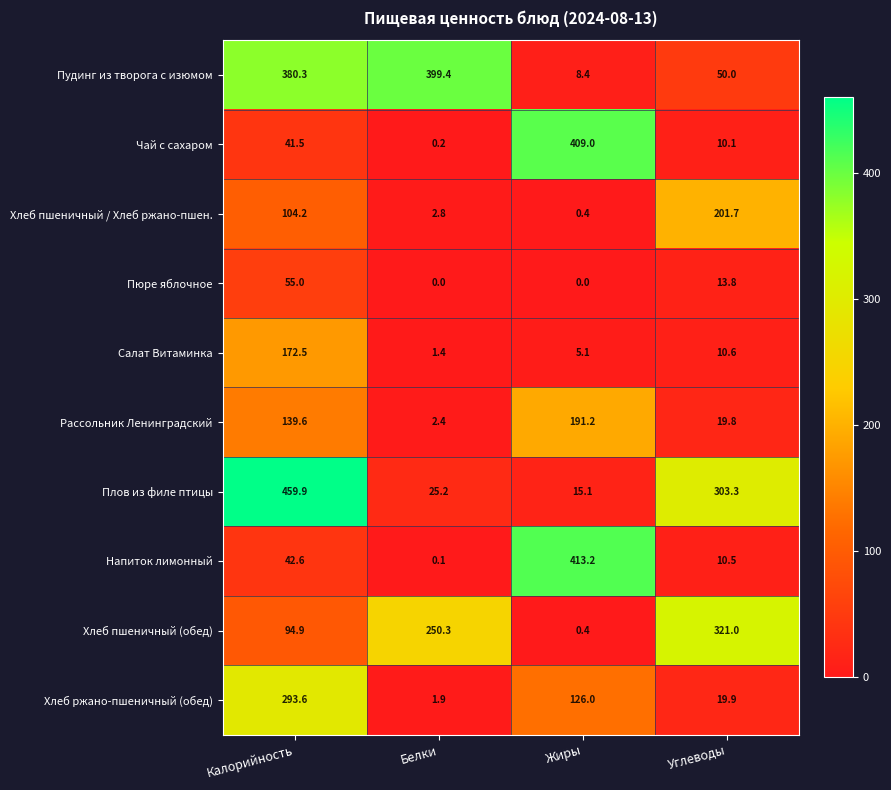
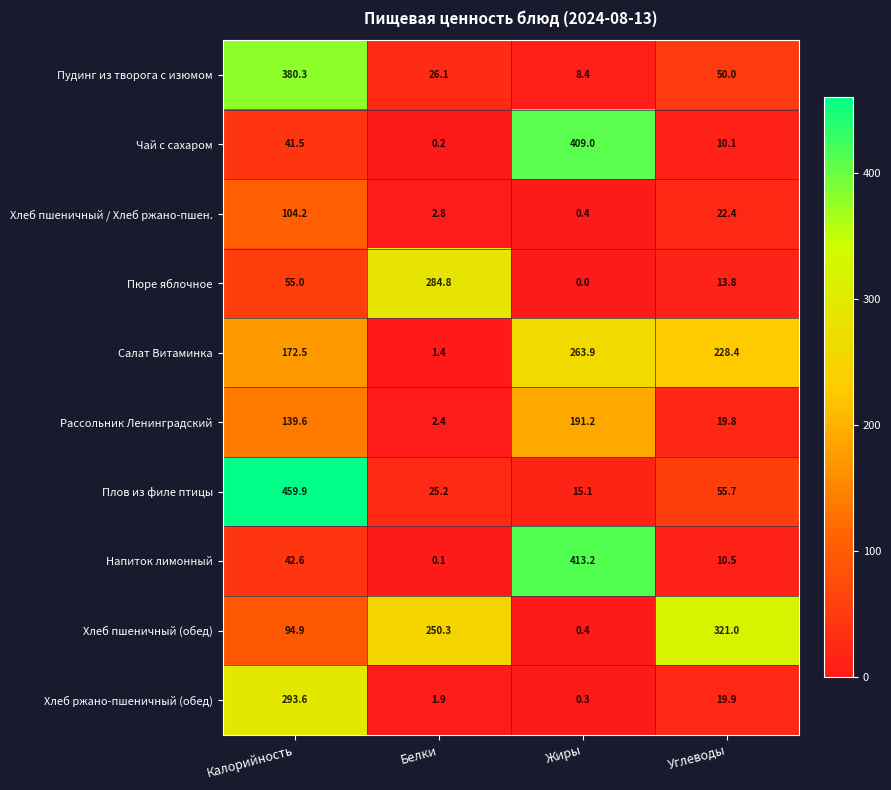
  {
    "Пудинг из творога с изюмом": {
      "Калорийность": 380.3,
-     "Белки": 399.4,
+     "Белки": 26.1,
      "Жиры": 8.4,
      "Углеводы": 50.0
    },
    "Чай с сахаром": {
      "Калорийность": 41.5,
      "Белки": 0.2,
      "Жиры": 409.0,
      "Углеводы": 10.1
    },
    "Хлеб пшеничный / Хлеб ржано-пшен.": {
      "Калорийность": 104.2,
      "Белки": 2.8,
      "Жиры": 0.4,
-     "Углеводы": 201.7
+     "Углеводы": 22.4
    },
    "Пюре яблочное": {
      "Калорийность": 55.0,
-     "Белки": 0.0,
+     "Белки": 284.8,
      "Жиры": 0.0,
      "Углеводы": 13.8
    },
    "Салат Витаминка": {
      "Калорийность": 172.5,
      "Белки": 1.4,
-     "Жиры": 5.1,
-     "Углеводы": 10.6
+     "Жиры": 263.9,
+     "Углеводы": 228.4
    },
    "Рассольник Ленинградский": {
      "Калорийность": 139.6,
      "Белки": 2.4,
      "Жиры": 191.2,
      "Углеводы": 19.8
    },
    "Плов из филе птицы": {
      "Калорийность": 459.9,
      "Белки": 25.2,
      "Жиры": 15.1,
-     "Углеводы": 303.3
+     "Углеводы": 55.7
    },
    "Напиток лимонный": {
      "Калорийность": 42.6,
      "Белки": 0.1,
      "Жиры": 413.2,
      "Углеводы": 10.5
    },
    "Хлеб пшеничный (обед)": {
      "Калорийность": 94.9,
      "Белки": 250.3,
      "Жиры": 0.4,
      "Углеводы": 321.0
    },
    "Хлеб ржано-пшеничный (обед)": {
      "Калорийность": 293.6,
      "Белки": 1.9,
-     "Жиры": 126.0,
+     "Жиры": 0.3,
      "Углеводы": 19.9
    }
  }
